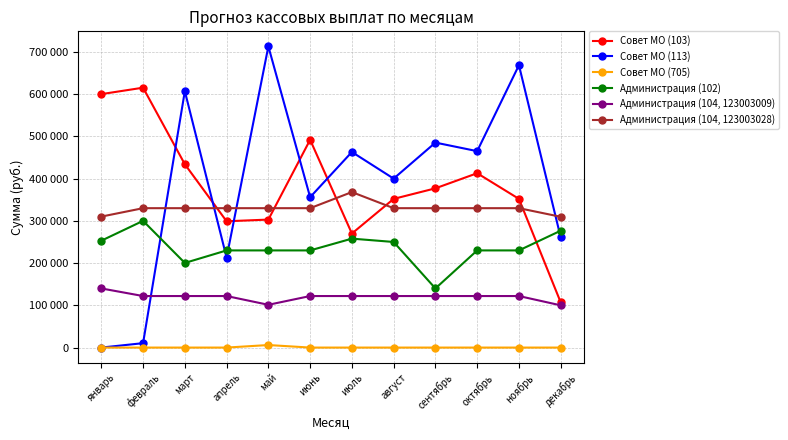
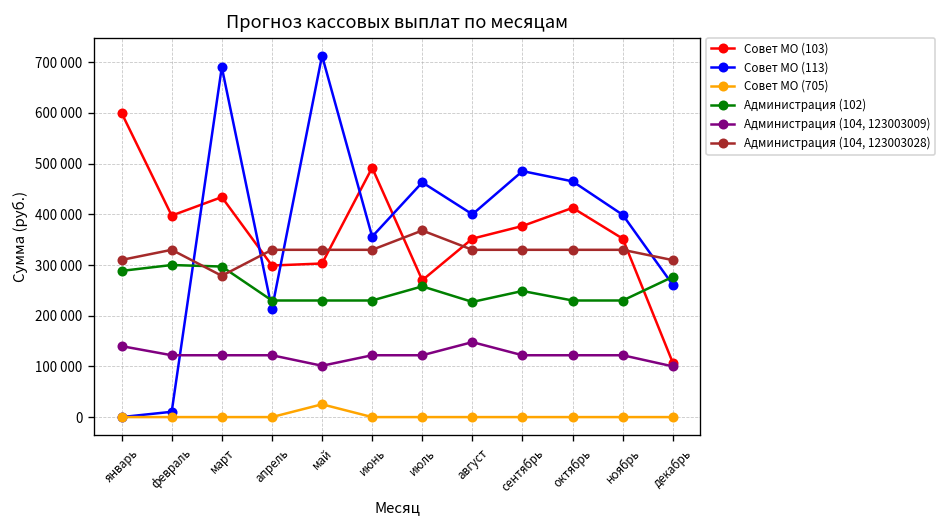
  {
    "Совет МО (103)": {
      "январь": 600000,
-     "февраль": 620000,
+     "февраль": 400000,
      "март": 430000,
      "апрель": 300000,
      "май": 300000,
      "июнь": 490000,
      "июль": 270000,
      "август": 350000,
      "сентябрь": 380000,
      "октябрь": 410000,
      "ноябрь": 350000,
      "декабрь": 110000
    },
    "Совет МО (113)": {
      "февраль": 10000,
-     "март": 610000,
+     "март": 690000,
      "апрель": 210000,
      "май": 710000,
      "июнь": 360000,
      "июль": 460000,
      "август": 400000,
      "сентябрь": 490000,
      "октябрь": 470000,
-     "ноябрь": 670000,
+     "ноябрь": 400000,
      "декабрь": 260000
    },
    "Совет МО (705)": {
      "февраль": 0,
      "март": 0,
      "апрель": 0,
-     "май": 10000,
+     "май": 30000,
      "июнь": 0,
      "июль": 0,
      "август": 0,
      "сентябрь": 0,
      "октябрь": 0,
      "ноябрь": 0,
      "декабрь": 0
    },
    "Администрация (102)": {
-     "январь": 250000,
+     "январь": 290000,
      "февраль": 300000,
-     "март": 200000,
+     "март": 300000,
      "апрель": 230000,
      "май": 230000,
      "июнь": 230000,
      "июль": 260000,
-     "август": 250000,
-     "сентябрь": 140000,
+     "август": 230000,
+     "сентябрь": 250000,
      "октябрь": 230000,
      "ноябрь": 230000,
      "декабрь": 280000
    },
    "Администрация (104, 123003009)": {
      "январь": 140000,
      "февраль": 120000,
      "март": 120000,
      "апрель": 120000,
      "май": 100000,
      "июнь": 120000,
      "июль": 120000,
-     "август": 120000,
+     "август": 150000,
      "сентябрь": 120000,
      "октябрь": 120000,
      "ноябрь": 120000,
      "декабрь": 100000
    },
    "Администрация (104, 123003028)": {
      "январь": 310000,
      "февраль": 330000,
-     "март": 330000,
+     "март": 280000,
      "апрель": 330000,
      "май": 330000,
      "июнь": 330000,
      "июль": 370000,
      "август": 330000,
      "сентябрь": 330000,
      "октябрь": 330000,
      "ноябрь": 330000,
      "декабрь": 310000
    }
  }
